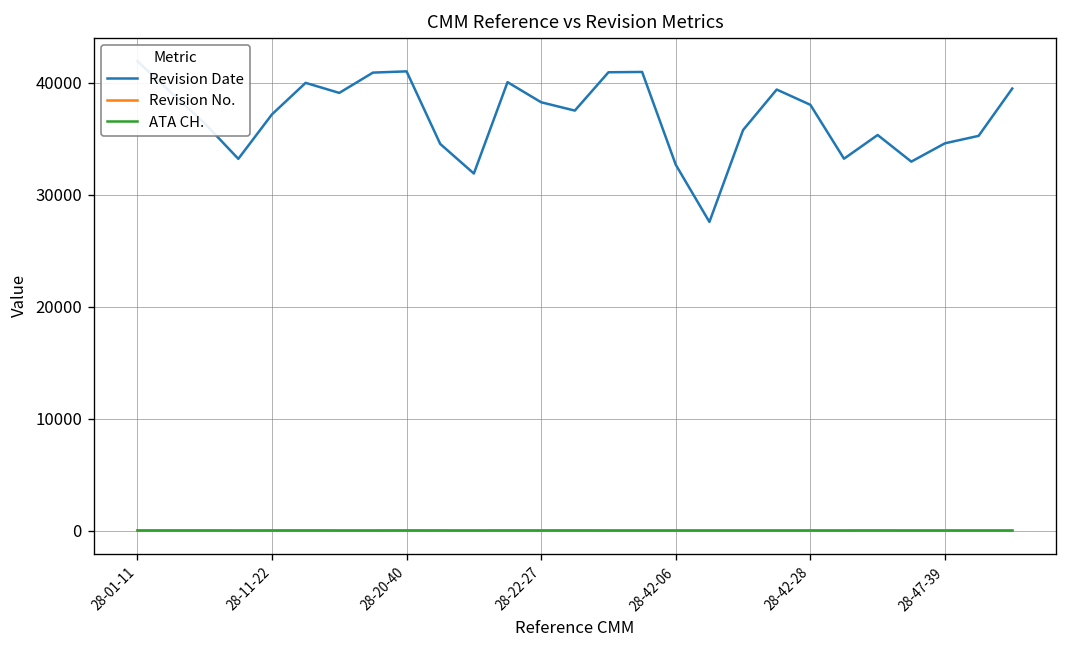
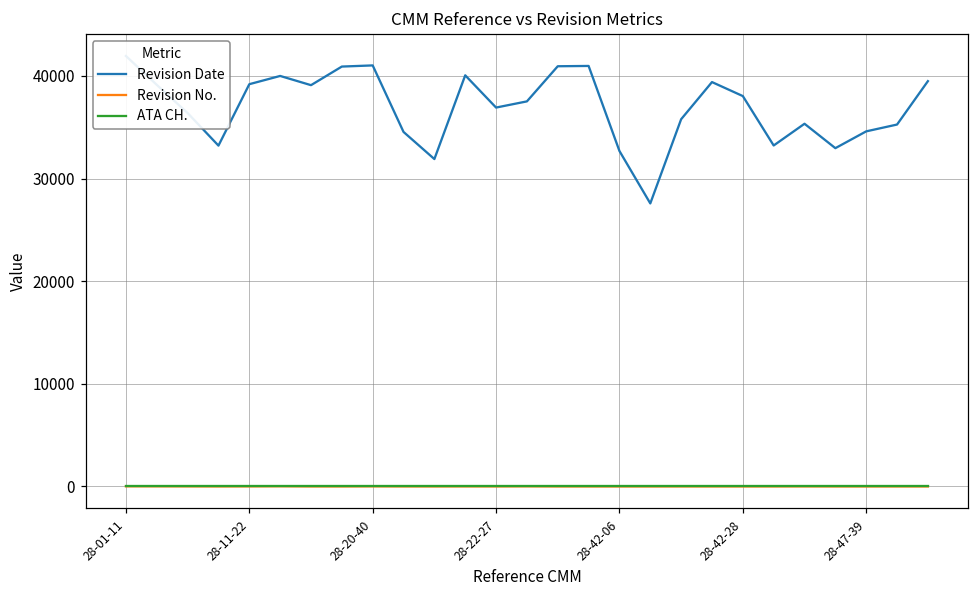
  {
    "Revision Date": {
-     "28-11-22": 37000,
+     "28-11-22": 39000,
      "28-20-40": 41000,
-     "28-22-27": 38000,
+     "28-22-27": 37000,
      "28-42-06": 33000,
      "28-42-28": 38000,
      "28-47-39": 35000
    },
    "ATA CH.": {
      "28-01-11": 0,
      "28-11-22": 0,
      "28-20-40": 0,
      "28-22-27": 0,
      "28-42-06": 0,
      "28-42-28": 0,
      "28-47-39": 0
    }
  }
